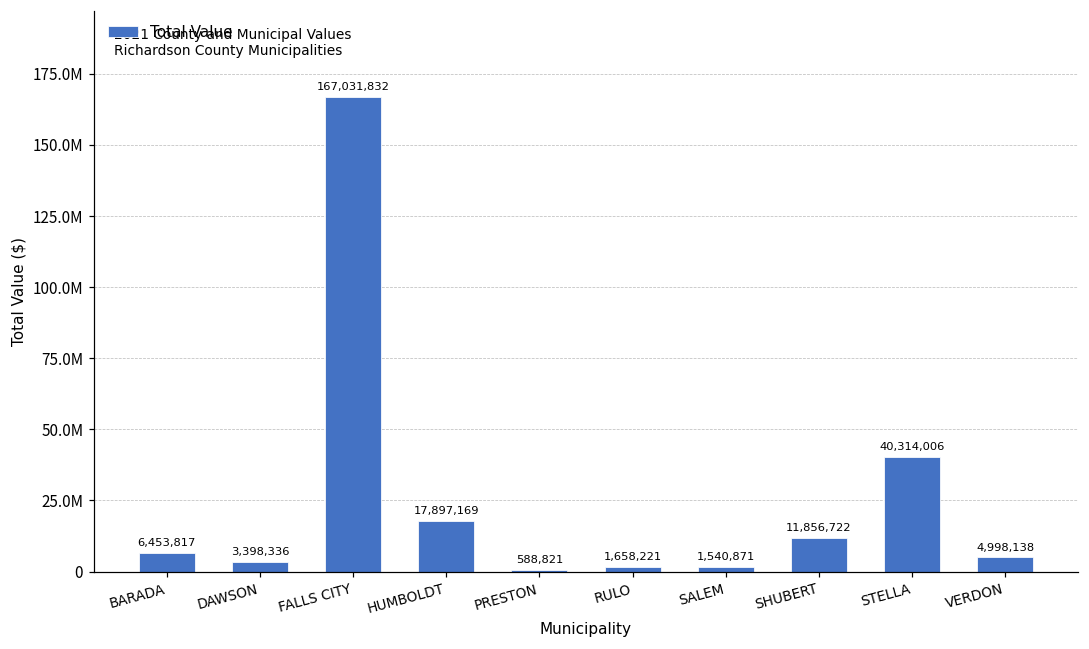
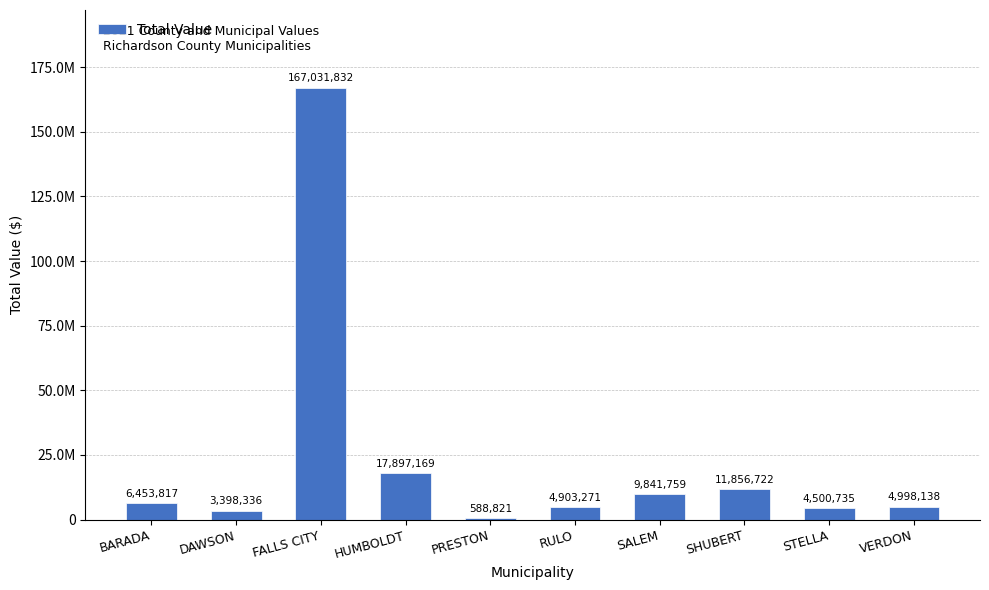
  {
    "BARADA": "6,453,817",
    "DAWSON": "3,398,336",
    "FALLS CITY": "167,031,832",
    "HUMBOLDT": "17,897,169",
    "PRESTON": "588,821",
-   "RULO": "1,658,221",
-   "SALEM": "1,540,871",
+   "RULO": "4,903,271",
+   "SALEM": "9,841,759",
    "SHUBERT": "11,856,722",
-   "STELLA": "40,314,006",
+   "STELLA": "4,500,735",
    "VERDON": "4,998,138"
  }
